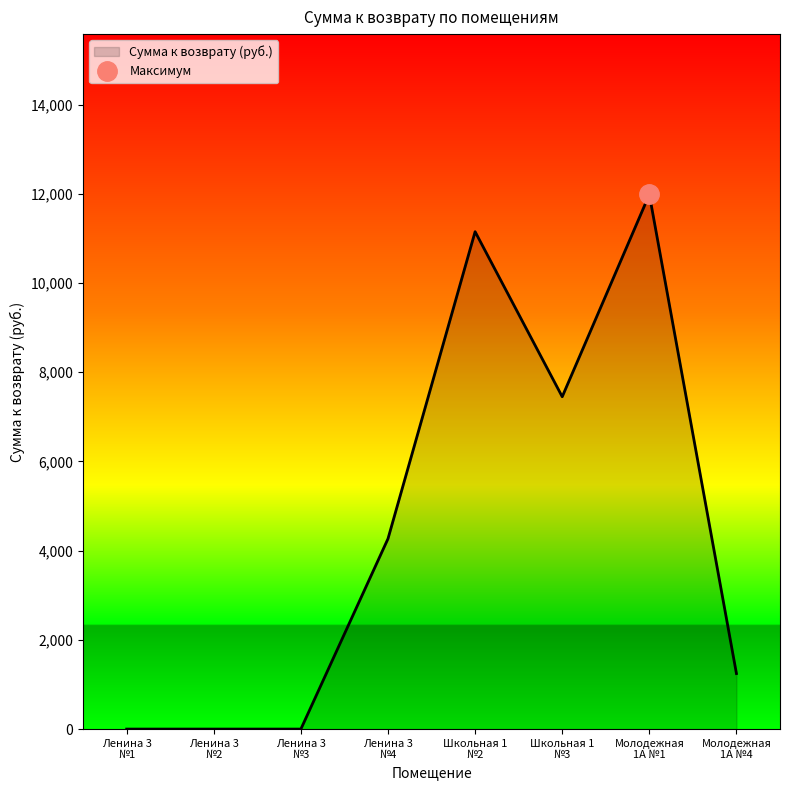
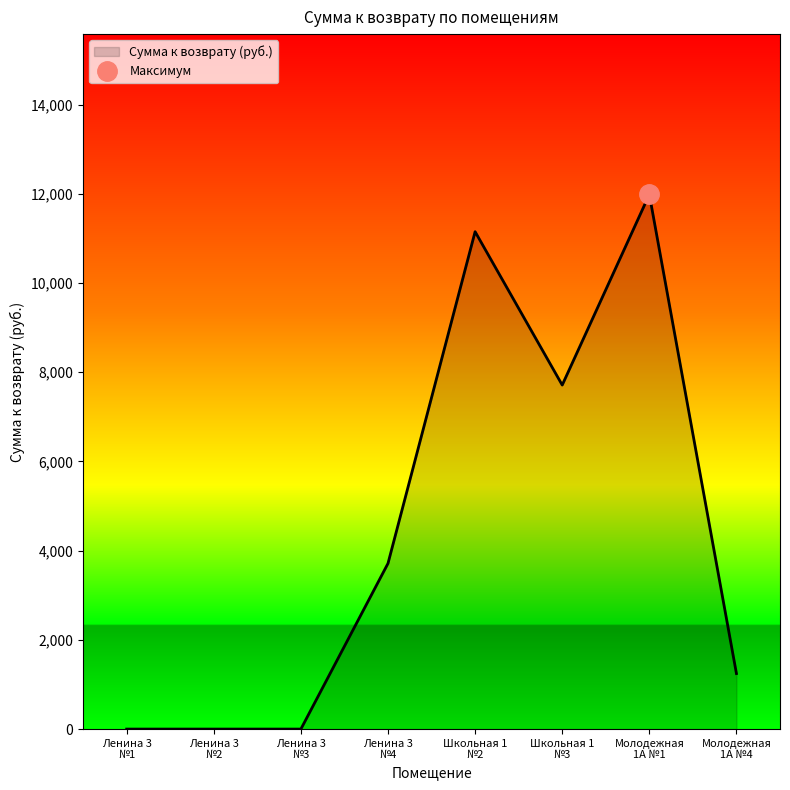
  {
    "Сумма к возврату (руб.)": {
      "Ленина 3 №1": "0",
      "Ленина 3 №2": "0",
      "Ленина 3 №3": "0",
-     "Ленина 3 №4": "4,300",
+     "Ленина 3 №4": "3,700",
      "Школьная 1 №2": "11,200",
-     "Школьная 1 №3": "7,500",
+     "Школьная 1 №3": "7,700",
      "Молодежная 1А №4": "1,200"
    }
  }
